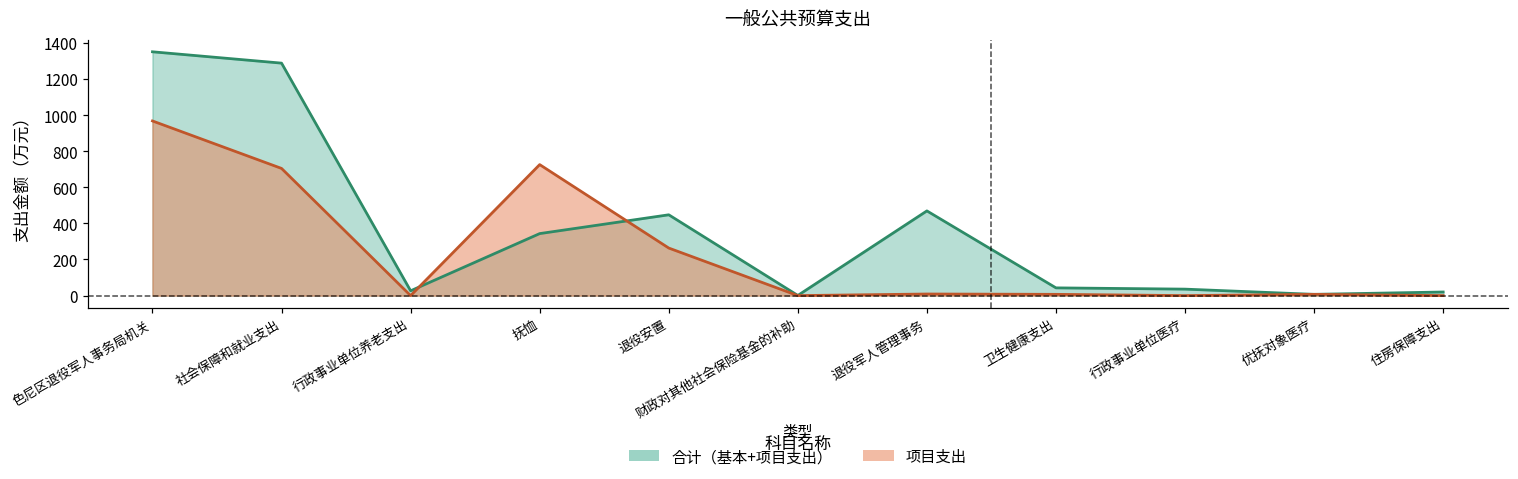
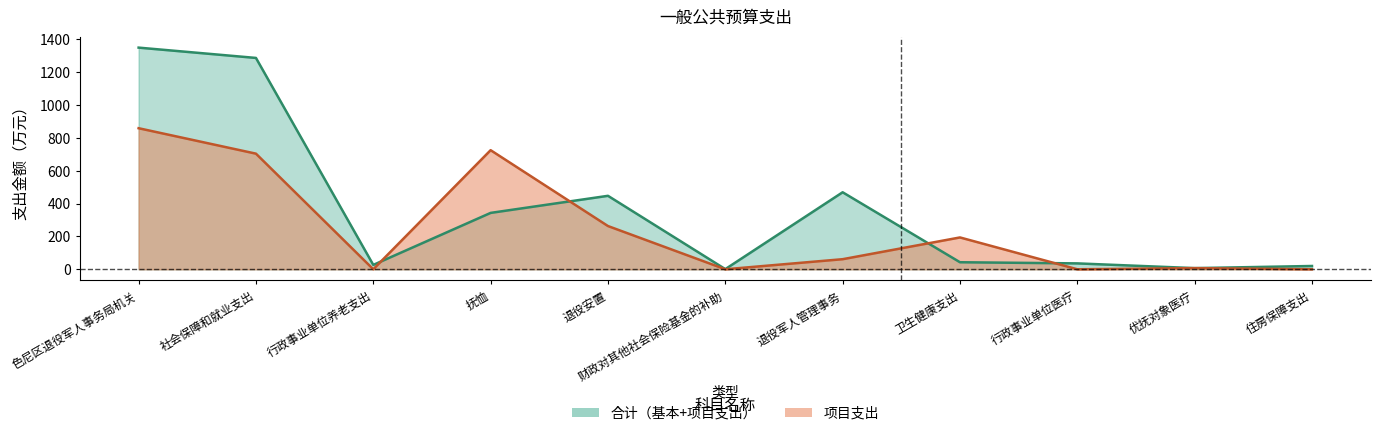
  {
    "项目支出": {
-     "色尼区退役军人事务局机关": 970,
+     "色尼区退役军人事务局机关": 860,
      "社会保障和就业支出": 700,
      "行政事业单位养老支出": 0,
      "抚恤": 730,
      "退役安置": 260,
-     "退役军人管理事务": 10,
-     "卫生健康支出": 10,
+     "退役军人管理事务": 60,
+     "卫生健康支出": 190,
      "行政事业单位医疗": 0,
      "住房保障支出": 0
    }
  }
